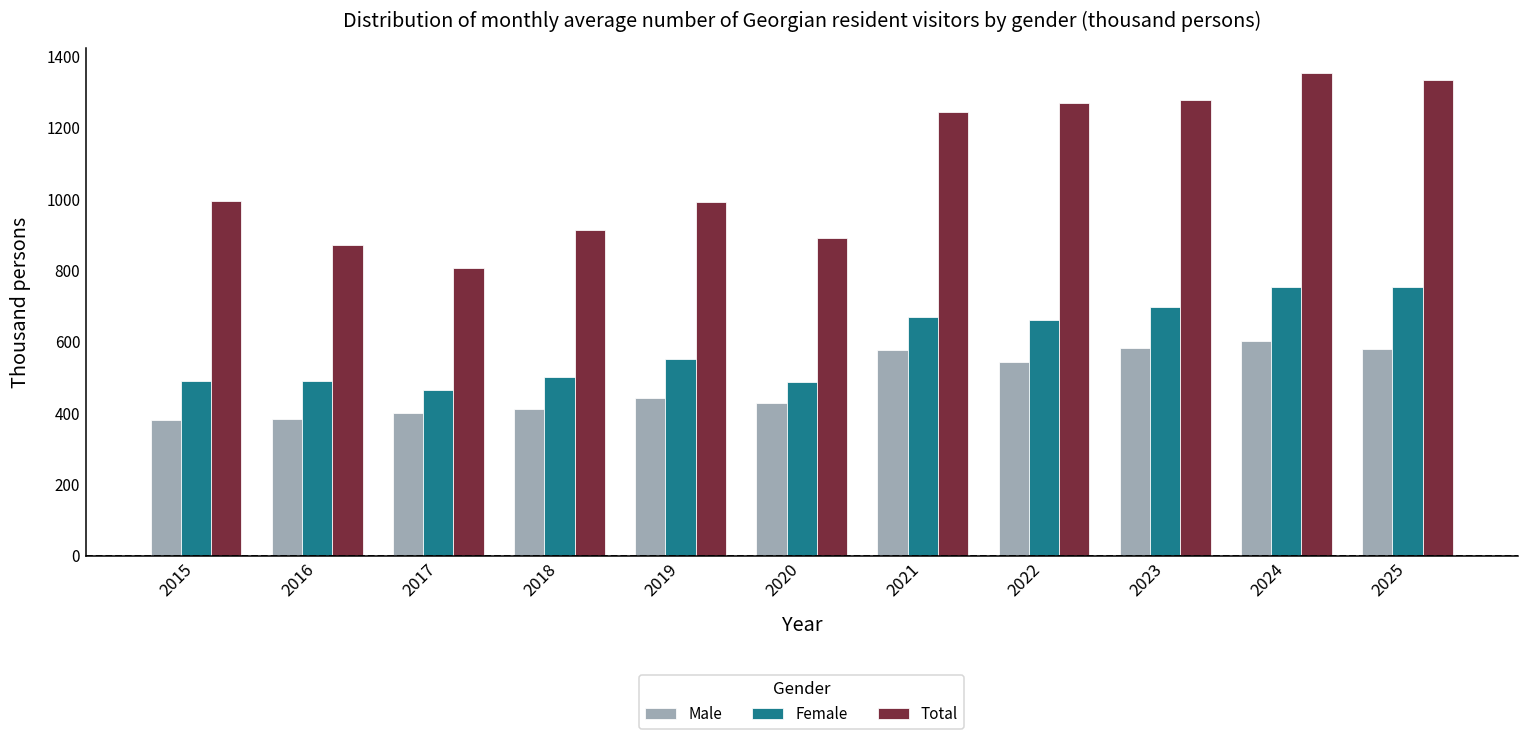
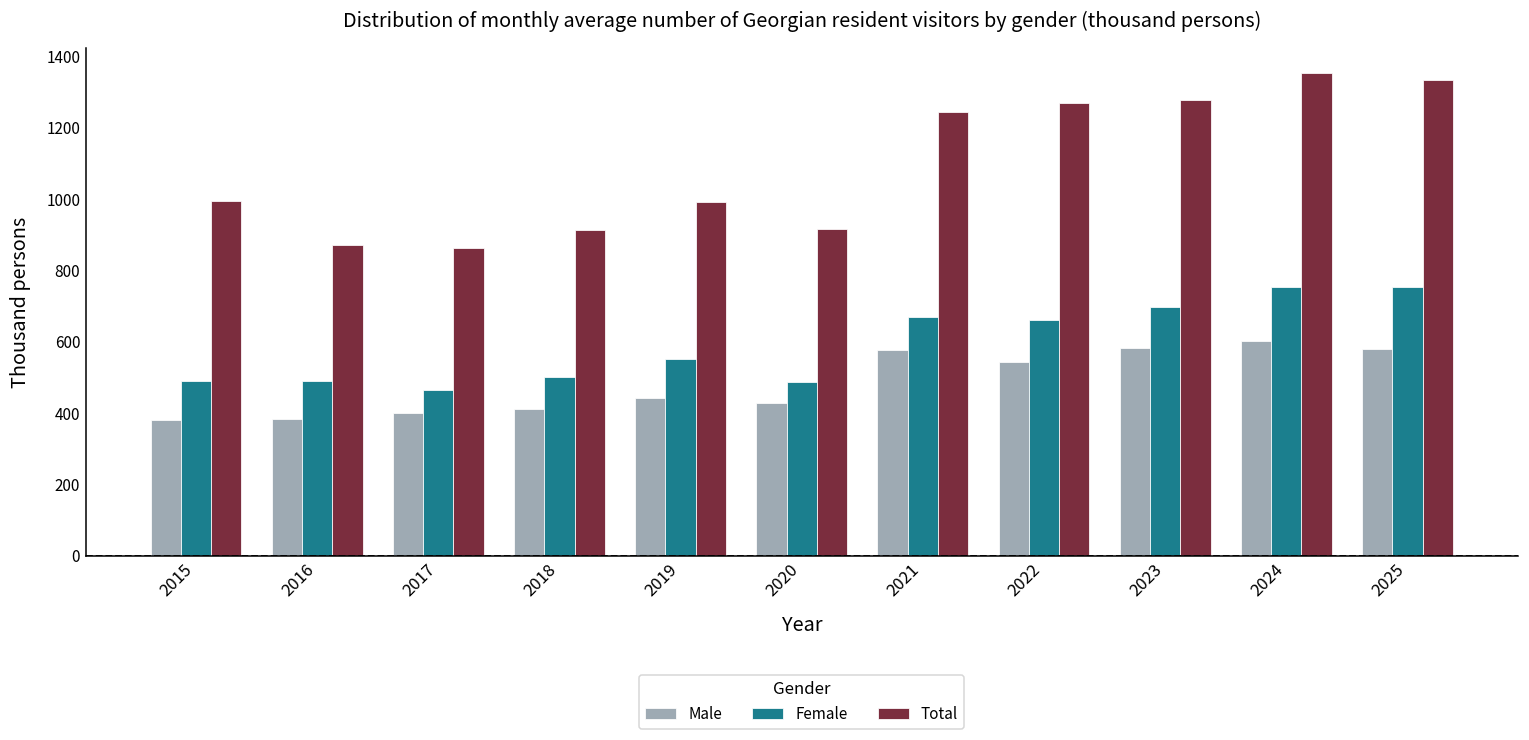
  {
    "Male": {
      "2015": 380,
      "2016": 380,
      "2017": 400,
      "2018": 410,
      "2019": 440,
      "2020": 430,
      "2021": 580,
      "2022": 540,
      "2023": 580,
      "2024": 600,
      "2025": 580
    },
    "Female": {
      "2015": 490,
      "2016": 490,
      "2017": 460,
      "2018": 500,
      "2019": 550,
      "2020": 490,
      "2021": 670,
      "2022": 660,
      "2023": 700,
      "2024": 750,
      "2025": 750
    },
    "Total": {
      "2015": 1000,
      "2016": 870,
-     "2017": 810,
+     "2017": 860,
      "2018": 910,
      "2019": 990,
-     "2020": 890,
+     "2020": 920,
      "2021": 1250,
      "2022": 1270,
      "2023": 1280,
      "2024": 1350,
      "2025": 1330
    }
  }
